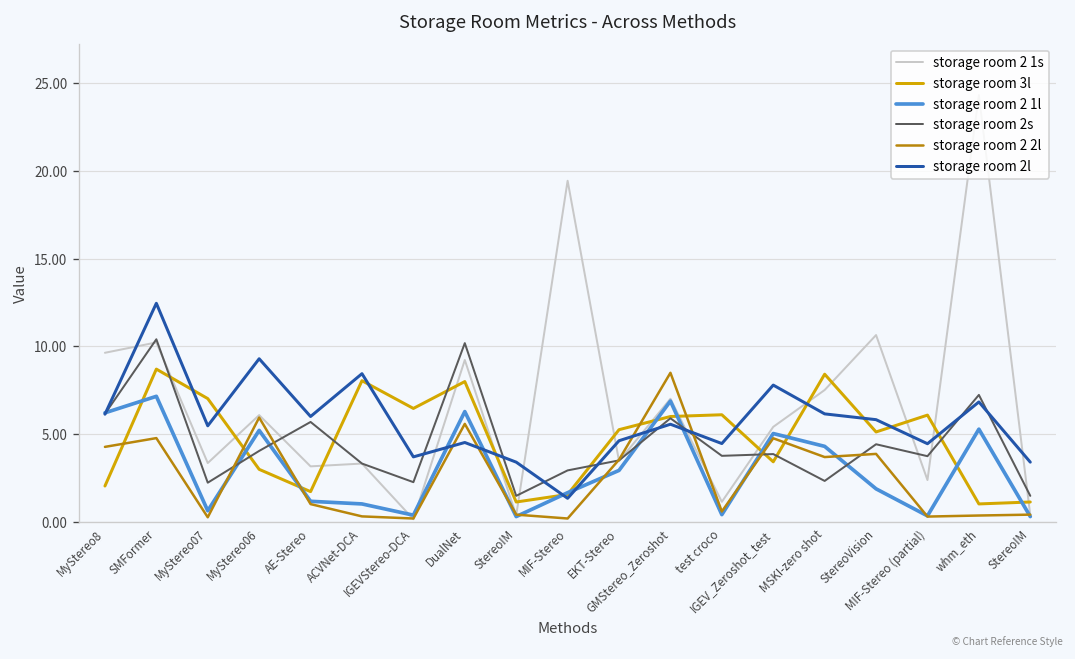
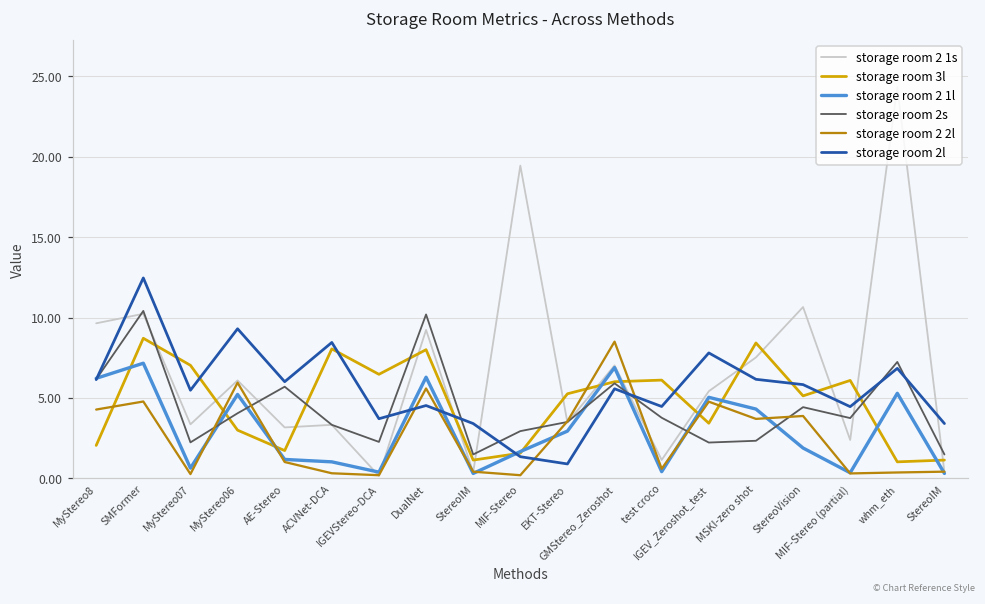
  {
    "storage room 2 1s": {
      "MyStereo8": 9.6,
      "SMFormer": 10.2,
      "MyStereo07": 3.4,
      "AE-Stereo": 3.2,
      "DualNet": 9.2,
      "MIF-Stereo": 19.4,
      "test croco": 1.2,
      "IGEV_Zeroshot_test": 5.4,
      "MSKI-zero shot": 7.5,
      "StereoVision": 10.7,
      "MIF-Stereo (partial)": 2.4
    },
    "storage room 2 1l": {
      "SMFormer": 7.2,
      "MyStereo07": 0.6,
      "MyStereo06": 5.2,
      "ACVNet-DCA": 1.0,
      "IGEVStereo-DCA": 0.4,
      "DualNet": 6.3,
      "EKT-Stereo": 2.9,
      "test croco": 0.4,
      "IGEV_Zeroshot_test": 5.0,
      "MSKI-zero shot": 4.3,
      "StereoVision": 1.9,
      "whm_eth": 5.3
    },
    "storage room 2s": {
      "SMFormer": 10.4,
      "MyStereo07": 2.2,
      "MyStereo06": 4.1,
      "AE-Stereo": 5.7,
      "IGEVStereo-DCA": 2.3,
      "DualNet": 10.2,
      "MIF-Stereo": 2.9,
      "test croco": 3.8,
-     "IGEV_Zeroshot_test": 3.9,
+     "IGEV_Zeroshot_test": 2.2,
      "MSKI-zero shot": 2.3,
      "StereoVision": 4.4,
      "MIF-Stereo (partial)": 3.8,
      "whm_eth": 7.2
    },
    "storage room 2l": {
      "SMFormer": 12.5,
      "MyStereo07": 5.5,
      "MyStereo06": 9.3,
      "AE-Stereo": 6.0,
      "ACVNet-DCA": 8.5,
      "IGEVStereo-DCA": 3.7,
      "DualNet": 4.5,
      "MIF-Stereo": 1.4,
-     "EKT-Stereo": 4.6,
+     "EKT-Stereo": 0.9,
      "GMStereo_Zeroshot": 5.6,
      "test croco": 4.5,
      "IGEV_Zeroshot_test": 7.8,
      "MSKI-zero shot": 6.2,
      "StereoVision": 5.8,
      "MIF-Stereo (partial)": 4.5,
      "whm_eth": 6.8
    }
  }
